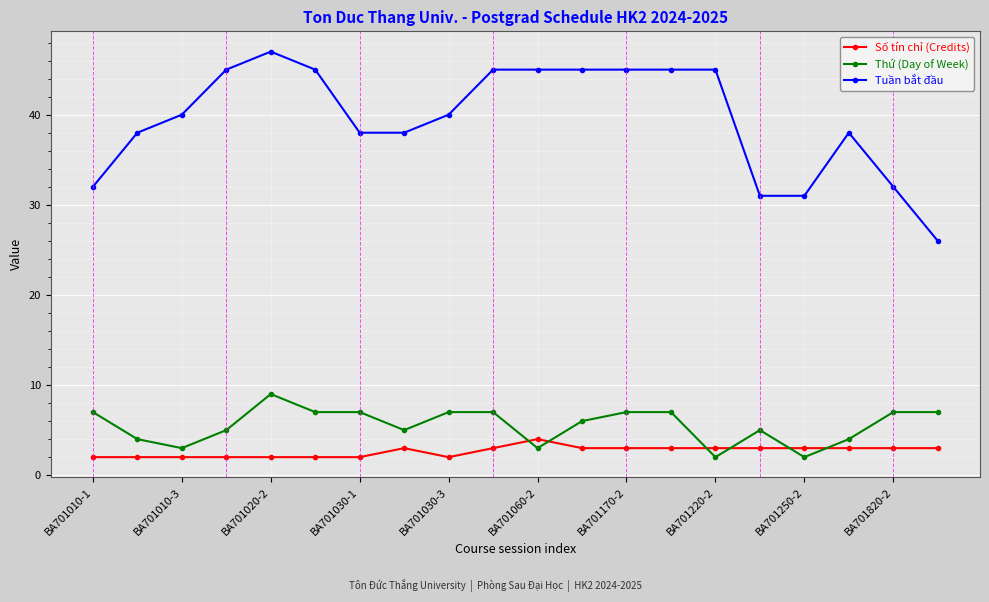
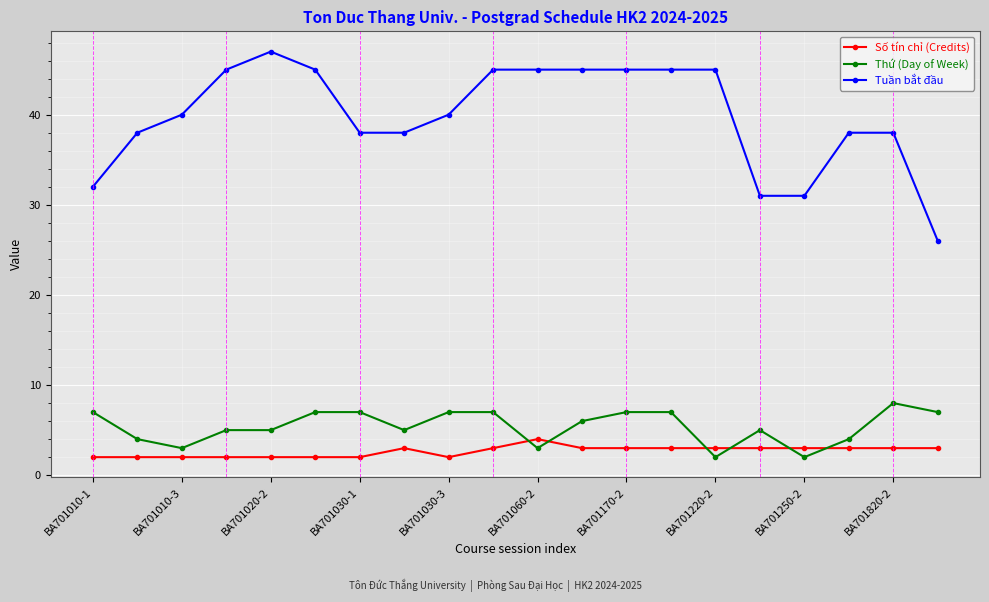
  {
    "Số tín chỉ (Credits)": {
      "BA701010-1": 2,
      "BA701010-3": 2,
      "BA701020-2": 2,
      "BA701030-1": 2,
      "BA701030-3": 2,
      "BA701060-2": 4,
      "BA701170-2": 3,
      "BA701220-2": 3,
      "BA701250-2": 3,
      "BA701820-2": 3
    },
    "Thứ (Day of Week)": {
      "BA701010-1": 7,
      "BA701010-3": 3,
-     "BA701020-2": 9,
+     "BA701020-2": 5,
      "BA701030-1": 7,
      "BA701030-3": 7,
      "BA701060-2": 3,
      "BA701170-2": 7,
      "BA701220-2": 2,
      "BA701250-2": 2,
-     "BA701820-2": 7
+     "BA701820-2": 8
    },
    "Tuần bắt đầu": {
      "BA701010-1": 32,
      "BA701010-3": 40,
      "BA701020-2": 47,
      "BA701030-1": 38,
      "BA701030-3": 40,
      "BA701060-2": 45,
      "BA701170-2": 45,
      "BA701220-2": 45,
      "BA701250-2": 31,
-     "BA701820-2": 32
+     "BA701820-2": 38
    }
  }
